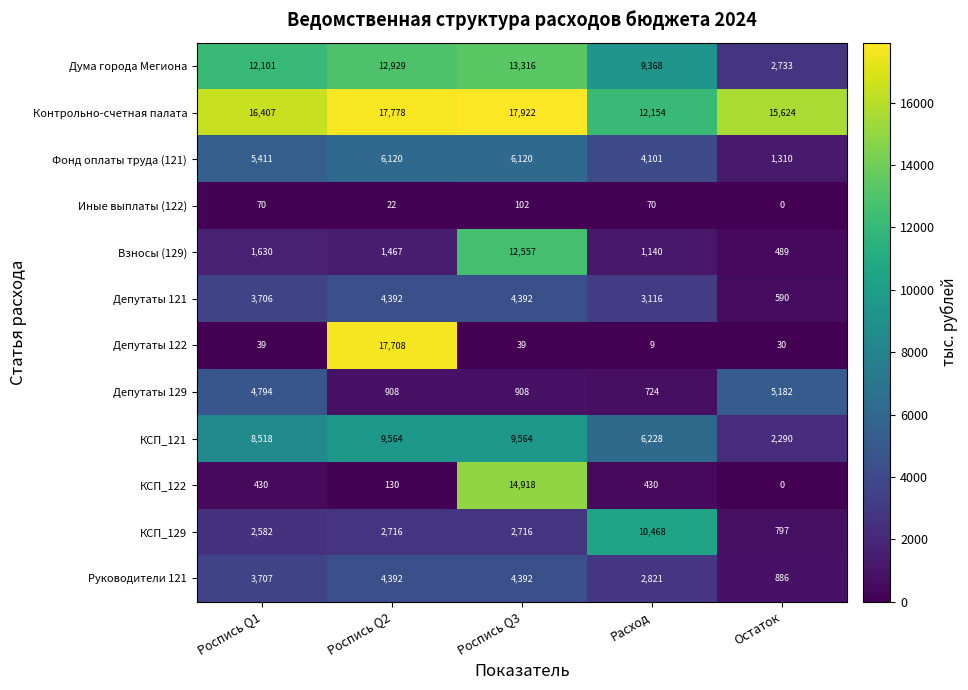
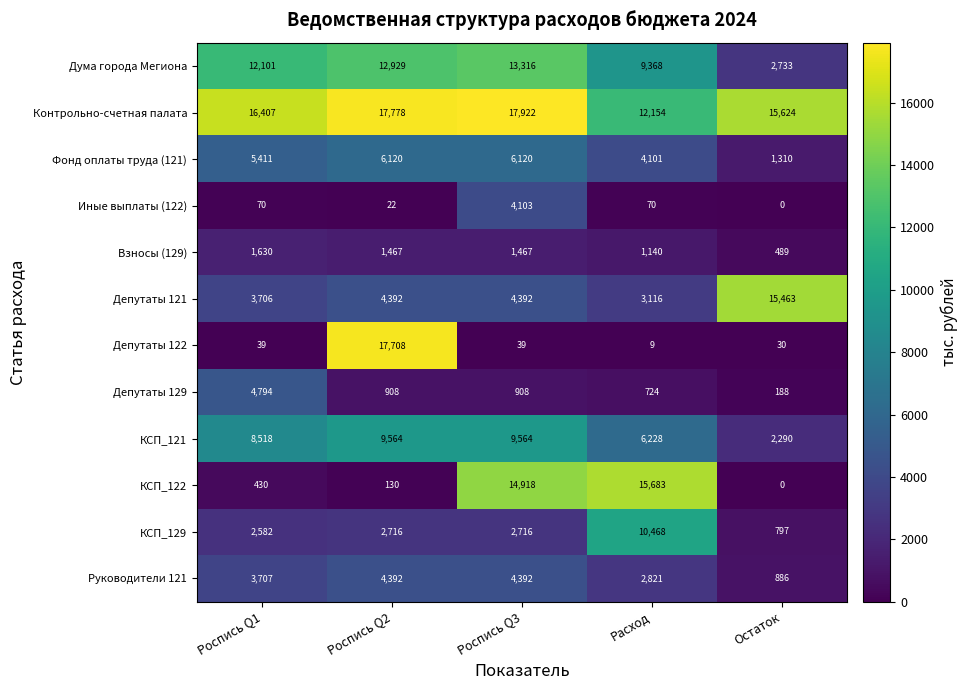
  {
    "Дума города Мегиона": {
      "Роспись Q1": "12,101",
      "Роспись Q2": "12,929",
      "Роспись Q3": "13,316",
      "Расход": "9,368",
      "Остаток": "2,733"
    },
    "Контрольно-счетная палата": {
      "Роспись Q1": "16,407",
      "Роспись Q2": "17,778",
      "Роспись Q3": "17,922",
      "Расход": "12,154",
      "Остаток": "15,624"
    },
    "Фонд оплаты труда (121)": {
      "Роспись Q1": "5,411",
      "Роспись Q2": "6,120",
      "Роспись Q3": "6,120",
      "Расход": "4,101",
      "Остаток": "1,310"
    },
    "Иные выплаты (122)": {
      "Роспись Q1": "70",
      "Роспись Q2": "22",
-     "Роспись Q3": "102",
+     "Роспись Q3": "4,103",
      "Расход": "70",
      "Остаток": "0"
    },
    "Взносы (129)": {
      "Роспись Q1": "1,630",
      "Роспись Q2": "1,467",
-     "Роспись Q3": "12,557",
+     "Роспись Q3": "1,467",
      "Расход": "1,140",
      "Остаток": "489"
    },
    "Депутаты 121": {
      "Роспись Q1": "3,706",
      "Роспись Q2": "4,392",
      "Роспись Q3": "4,392",
      "Расход": "3,116",
-     "Остаток": "590"
+     "Остаток": "15,463"
    },
    "Депутаты 122": {
      "Роспись Q1": "39",
      "Роспись Q2": "17,708",
      "Роспись Q3": "39",
      "Расход": "9",
      "Остаток": "30"
    },
    "Депутаты 129": {
      "Роспись Q1": "4,794",
      "Роспись Q2": "908",
      "Роспись Q3": "908",
      "Расход": "724",
-     "Остаток": "5,182"
+     "Остаток": "188"
    },
    "КСП_121": {
      "Роспись Q1": "8,518",
      "Роспись Q2": "9,564",
      "Роспись Q3": "9,564",
      "Расход": "6,228",
      "Остаток": "2,290"
    },
    "КСП_122": {
      "Роспись Q1": "430",
      "Роспись Q2": "130",
      "Роспись Q3": "14,918",
-     "Расход": "430",
+     "Расход": "15,683",
      "Остаток": "0"
    },
    "КСП_129": {
      "Роспись Q1": "2,582",
      "Роспись Q2": "2,716",
      "Роспись Q3": "2,716",
      "Расход": "10,468",
      "Остаток": "797"
    },
    "Руководители 121": {
      "Роспись Q1": "3,707",
      "Роспись Q2": "4,392",
      "Роспись Q3": "4,392",
      "Расход": "2,821",
      "Остаток": "886"
    }
  }
